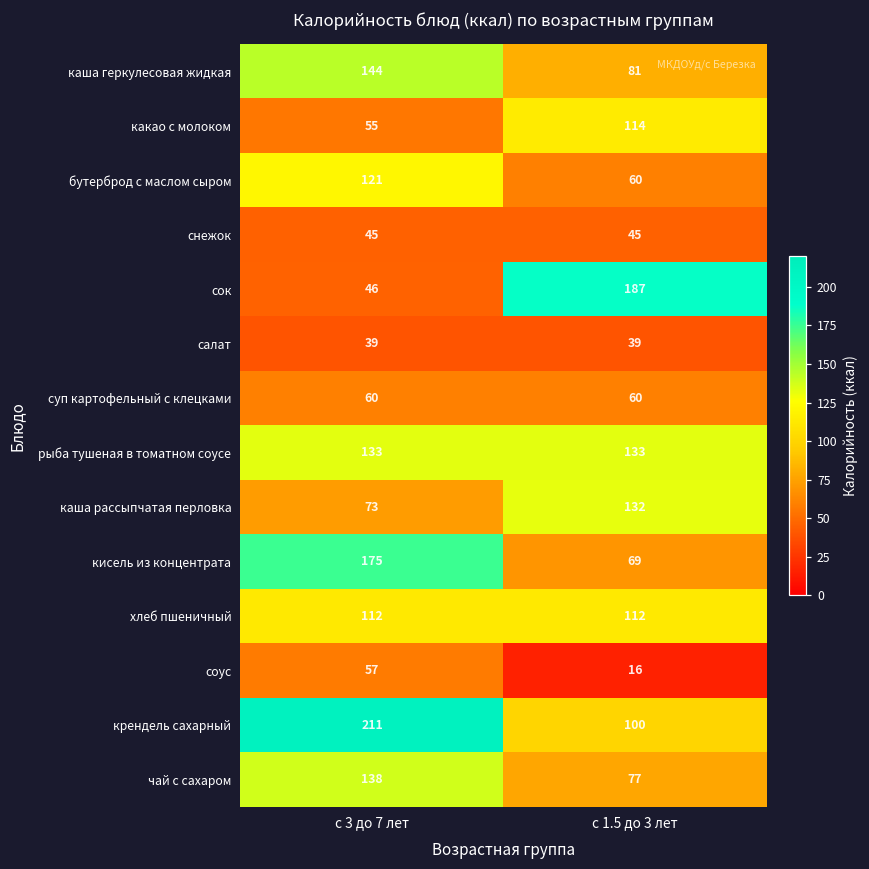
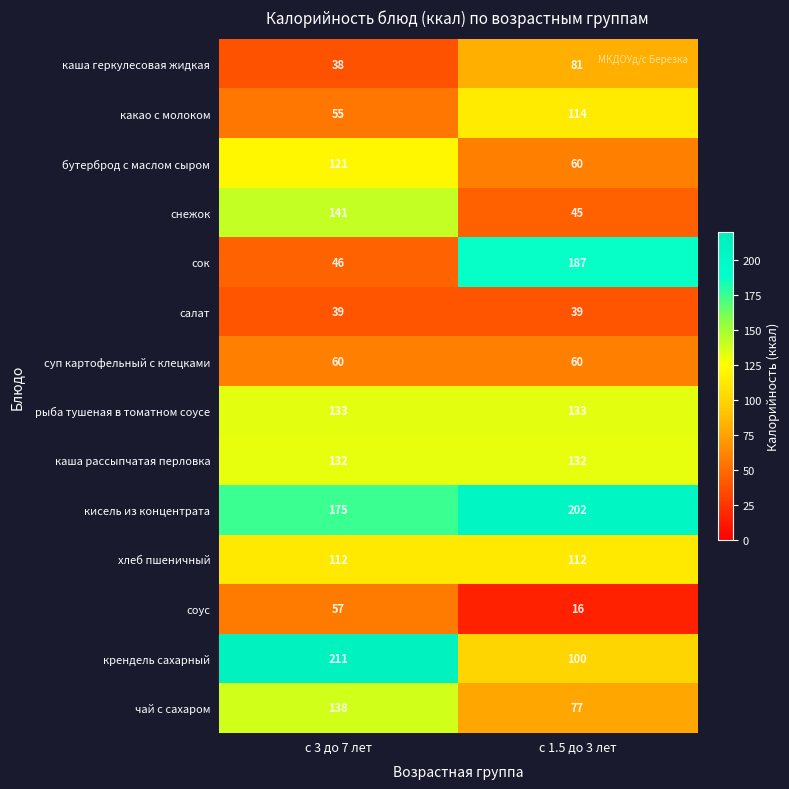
  {
    "каша геркулесовая жидкая": {
-     "с 3 до 7 лет": 144
+     "с 3 до 7 лет": 38
    },
    "какао с молоком": {
      "с 3 до 7 лет": 55,
      "с 1.5 до 3 лет": 114
    },
    "бутерброд с маслом сыром": {
      "с 3 до 7 лет": 121,
      "с 1.5 до 3 лет": 60
    },
    "снежок": {
-     "с 3 до 7 лет": 45,
+     "с 3 до 7 лет": 141,
      "с 1.5 до 3 лет": 45
    },
    "сок": {
      "с 3 до 7 лет": 46,
      "с 1.5 до 3 лет": 187
    },
    "салат": {
      "с 3 до 7 лет": 39,
      "с 1.5 до 3 лет": 39
    },
    "суп картофельный с клецками": {
      "с 3 до 7 лет": 60,
      "с 1.5 до 3 лет": 60
    },
    "рыба тушеная в томатном соусе": {
      "с 3 до 7 лет": 133,
      "с 1.5 до 3 лет": 133
    },
    "каша рассыпчатая перловка": {
-     "с 3 до 7 лет": 73,
+     "с 3 до 7 лет": 132,
      "с 1.5 до 3 лет": 132
    },
    "кисель из концентрата": {
      "с 3 до 7 лет": 175,
-     "с 1.5 до 3 лет": 69
+     "с 1.5 до 3 лет": 202
    },
    "хлеб пшеничный": {
      "с 3 до 7 лет": 112,
      "с 1.5 до 3 лет": 112
    },
    "соус": {
      "с 3 до 7 лет": 57,
      "с 1.5 до 3 лет": 16
    },
    "крендель сахарный": {
      "с 3 до 7 лет": 211,
      "с 1.5 до 3 лет": 100
    },
    "чай с сахаром": {
      "с 3 до 7 лет": 138,
      "с 1.5 до 3 лет": 77
    }
  }
